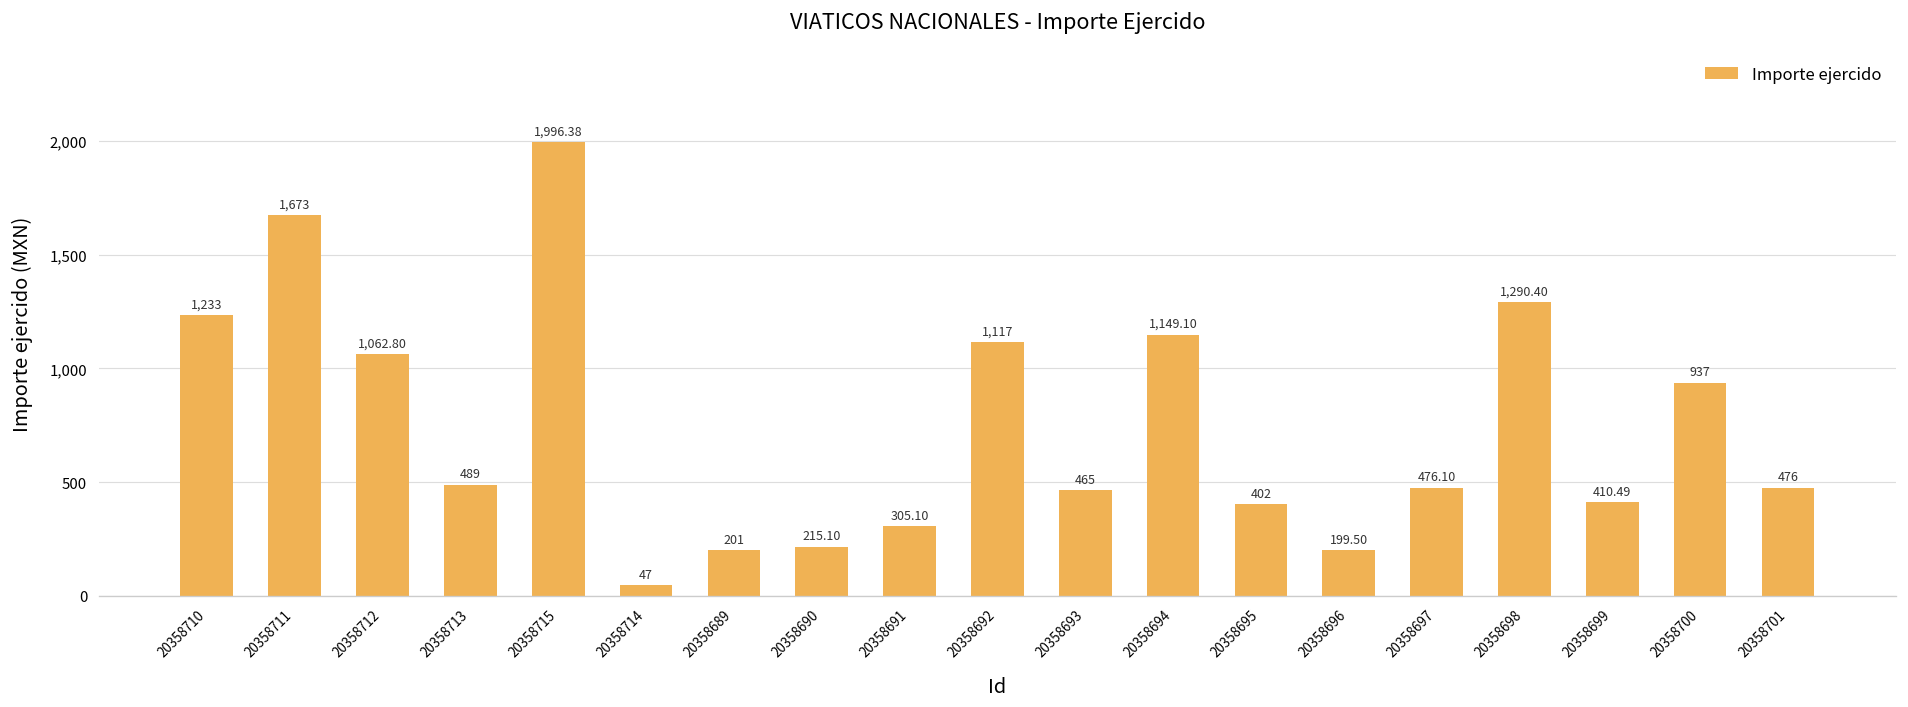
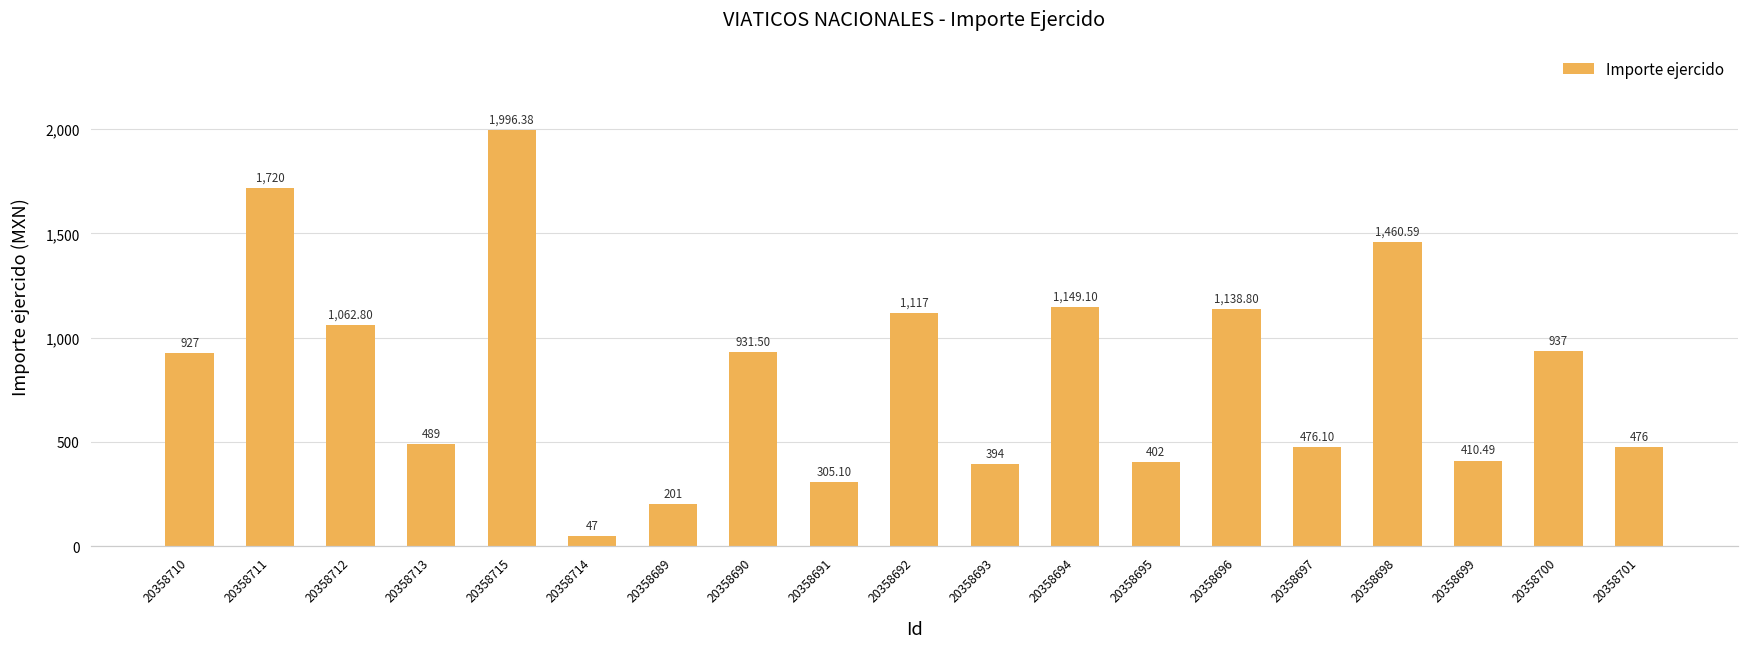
  {
-   "20358710": "1,233",
-   "20358711": "1,673",
+   "20358710": "927",
+   "20358711": "1,720",
    "20358712": "1,062.80",
    "20358713": "489",
    "20358715": "1,996.38",
    "20358714": "47",
    "20358689": "201",
-   "20358690": "215.10",
+   "20358690": "931.50",
    "20358691": "305.10",
    "20358692": "1,117",
-   "20358693": "465",
+   "20358693": "394",
    "20358694": "1,149.10",
    "20358695": "402",
-   "20358696": "199.50",
+   "20358696": "1,138.80",
    "20358697": "476.10",
-   "20358698": "1,290.40",
+   "20358698": "1,460.59",
    "20358699": "410.49",
    "20358700": "937",
    "20358701": "476"
  }
